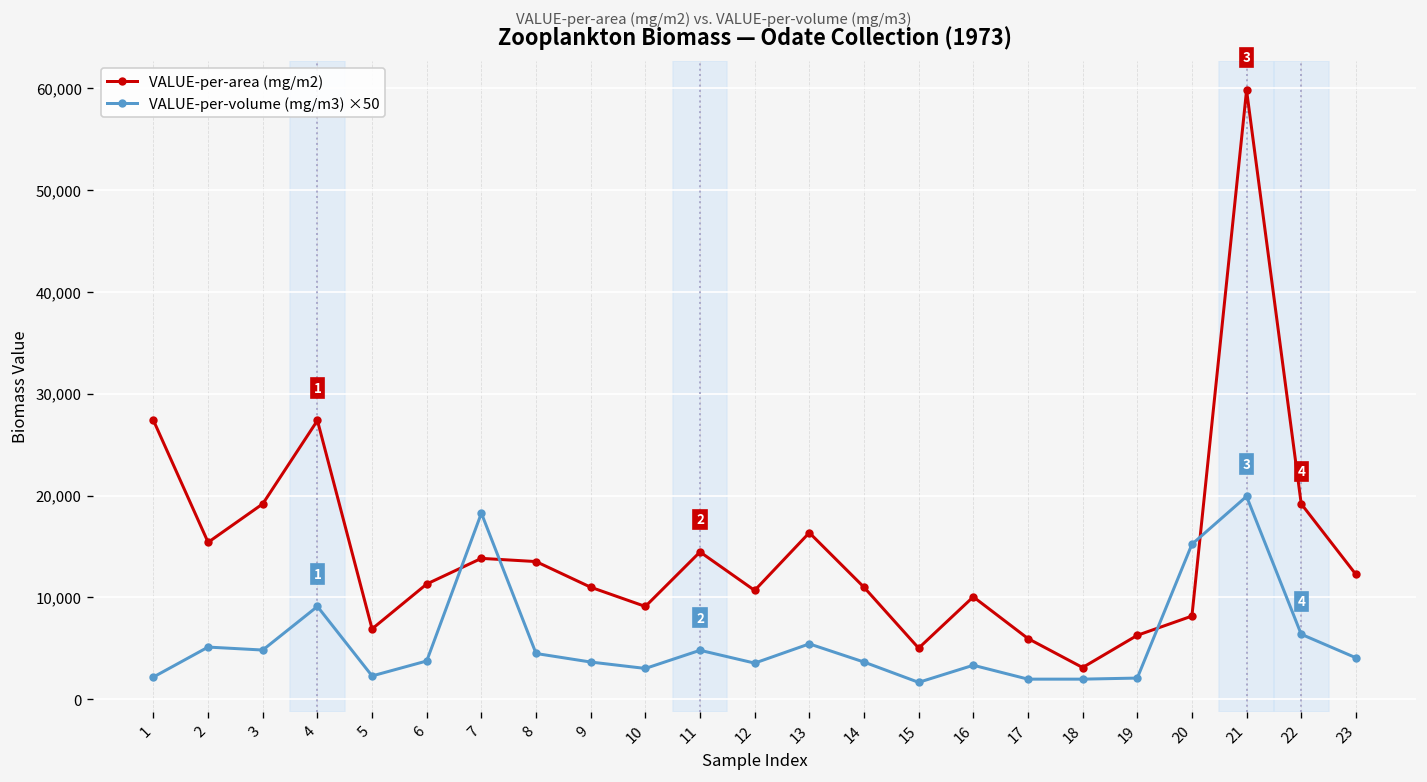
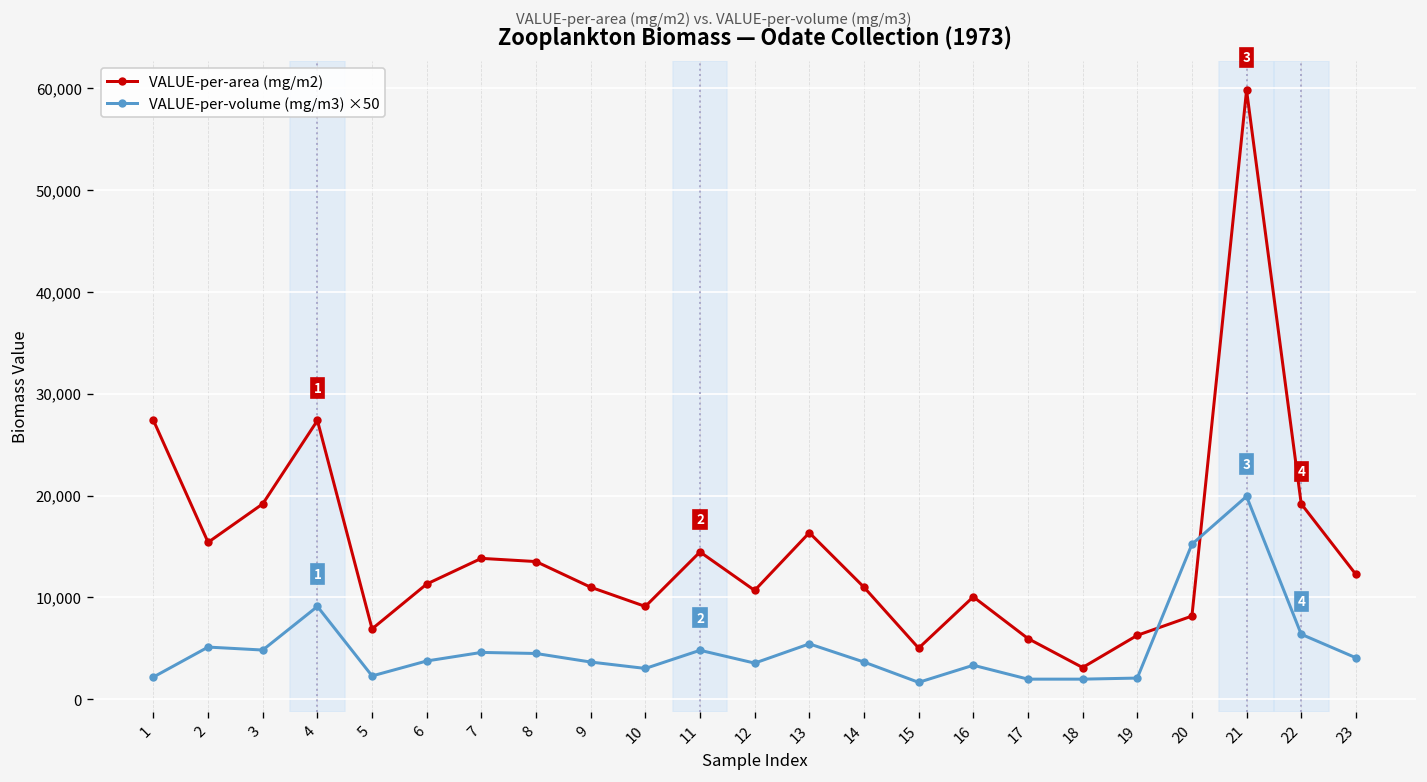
  {
    "VALUE-per-area (mg/m2)": {
      "1": "27,000",
      "2": "15,000",
      "3": "19,000",
      "5": "7,000",
      "6": "11,000",
      "7": "14,000",
      "8": "14,000",
      "9": "11,000",
      "10": "9,000",
      "12": "11,000",
      "13": "16,000",
      "14": "11,000",
      "15": "5,000",
      "16": "10,000",
      "17": "6,000",
      "18": "3,000",
      "19": "6,000",
      "20": "8,000",
      "23": "12,000"
    },
    "VALUE-per-volume (mg/m3) ×50": {
      "1": "2,000",
      "2": "5,000",
      "3": "5,000",
      "5": "2,000",
      "6": "4,000",
-     "7": "18,000",
+     "7": "5,000",
      "8": "5,000",
      "9": "4,000",
      "10": "3,000",
      "12": "4,000",
      "13": "5,000",
      "14": "4,000",
      "15": "2,000",
      "16": "3,000",
      "17": "2,000",
      "18": "2,000",
      "19": "2,000",
      "20": "15,000",
      "23": "4,000"
    }
  }
